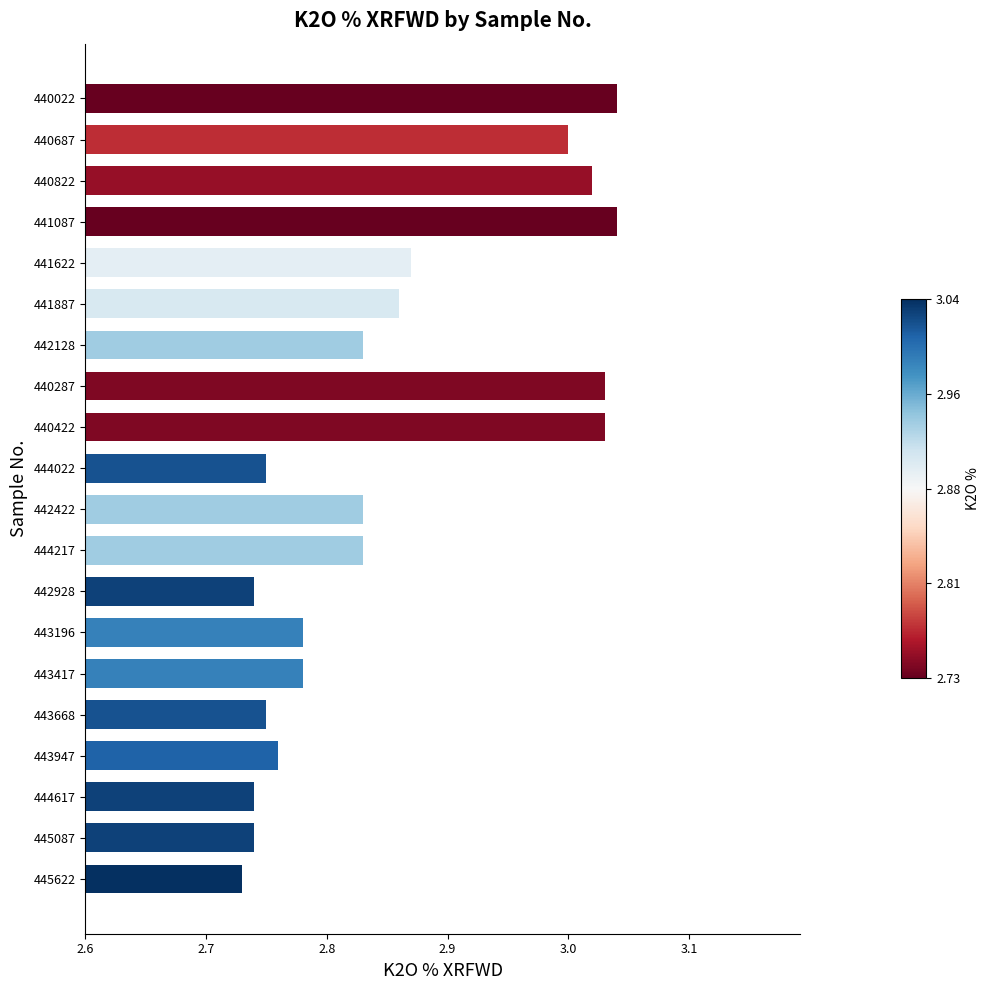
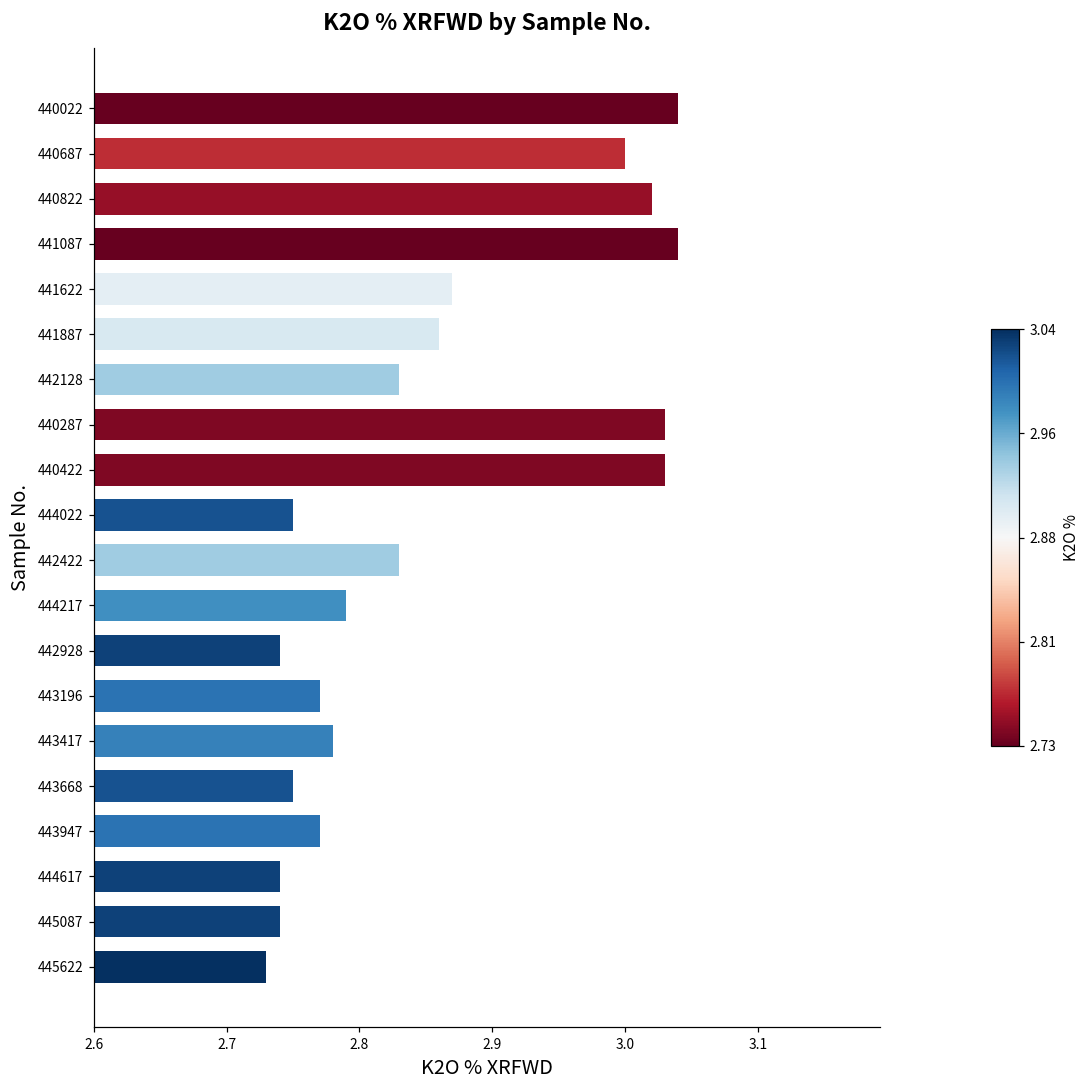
  {
    "440022": 3.04,
    "440687": 3.00,
    "440822": 3.02,
    "441087": 3.04,
    "441622": 2.87,
    "441887": 2.86,
    "442128": 2.83,
    "440287": 3.03,
    "440422": 3.03,
    "444022": 2.75,
    "442422": 2.83,
-   "444217": 2.83,
+   "444217": 2.79,
    "442928": 2.74,
-   "443196": 2.78,
+   "443196": 2.77,
    "443417": 2.78,
    "443668": 2.75,
-   "443947": 2.76,
+   "443947": 2.77,
    "444617": 2.74,
    "445087": 2.74,
    "445622": 2.73
  }
